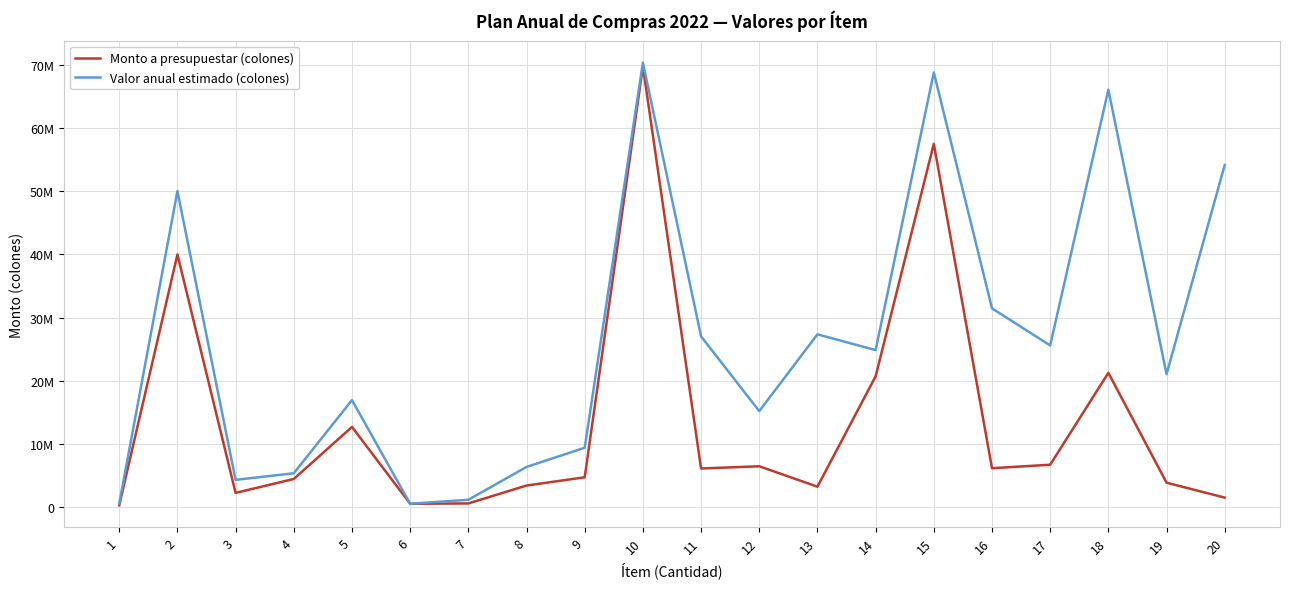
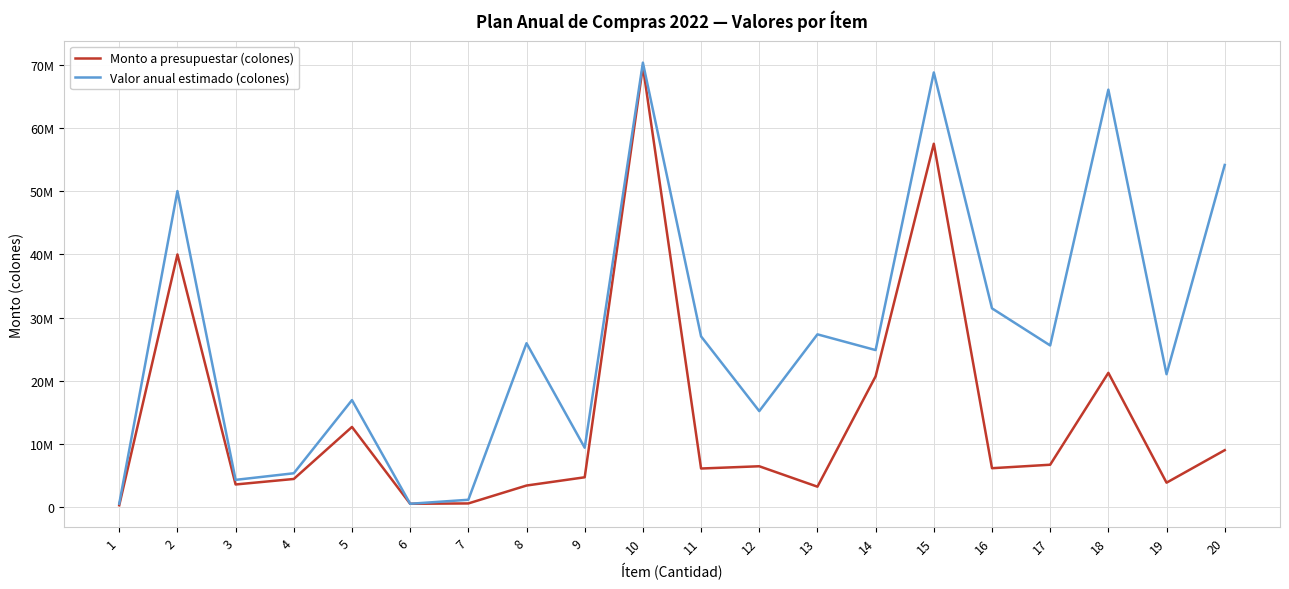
  {
    "Monto a presupuestar (colones)": {
      "2": 40000000,
-     "3": 2000000,
+     "3": 4000000,
      "4": 5000000,
      "5": 13000000,
      "7": 1000000,
      "8": 3000000,
      "9": 5000000,
      "10": 70000000,
      "11": 6000000,
      "12": 7000000,
      "13": 3000000,
      "14": 21000000,
      "15": 57000000,
      "16": 6000000,
      "17": 7000000,
      "18": 21000000,
      "19": 4000000,
-     "20": 2000000
+     "20": 9000000
    },
    "Valor anual estimado (colones)": {
      "2": 50000000,
      "3": 4000000,
      "4": 5000000,
      "5": 17000000,
      "7": 1000000,
-     "8": 6000000,
+     "8": 26000000,
      "9": 9000000,
      "10": 70000000,
      "11": 27000000,
      "12": 15000000,
      "13": 27000000,
      "14": 25000000,
      "15": 69000000,
      "16": 31000000,
      "17": 26000000,
      "18": 66000000,
      "19": 21000000,
      "20": 54000000
    }
  }
